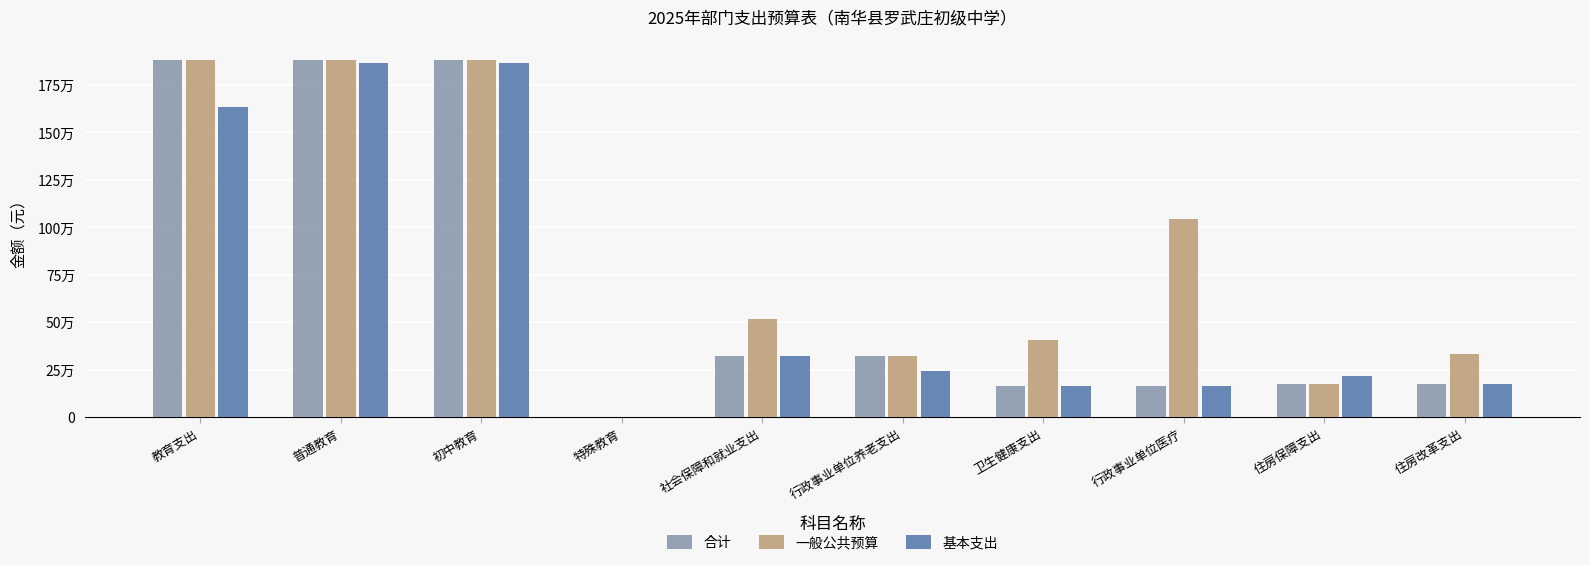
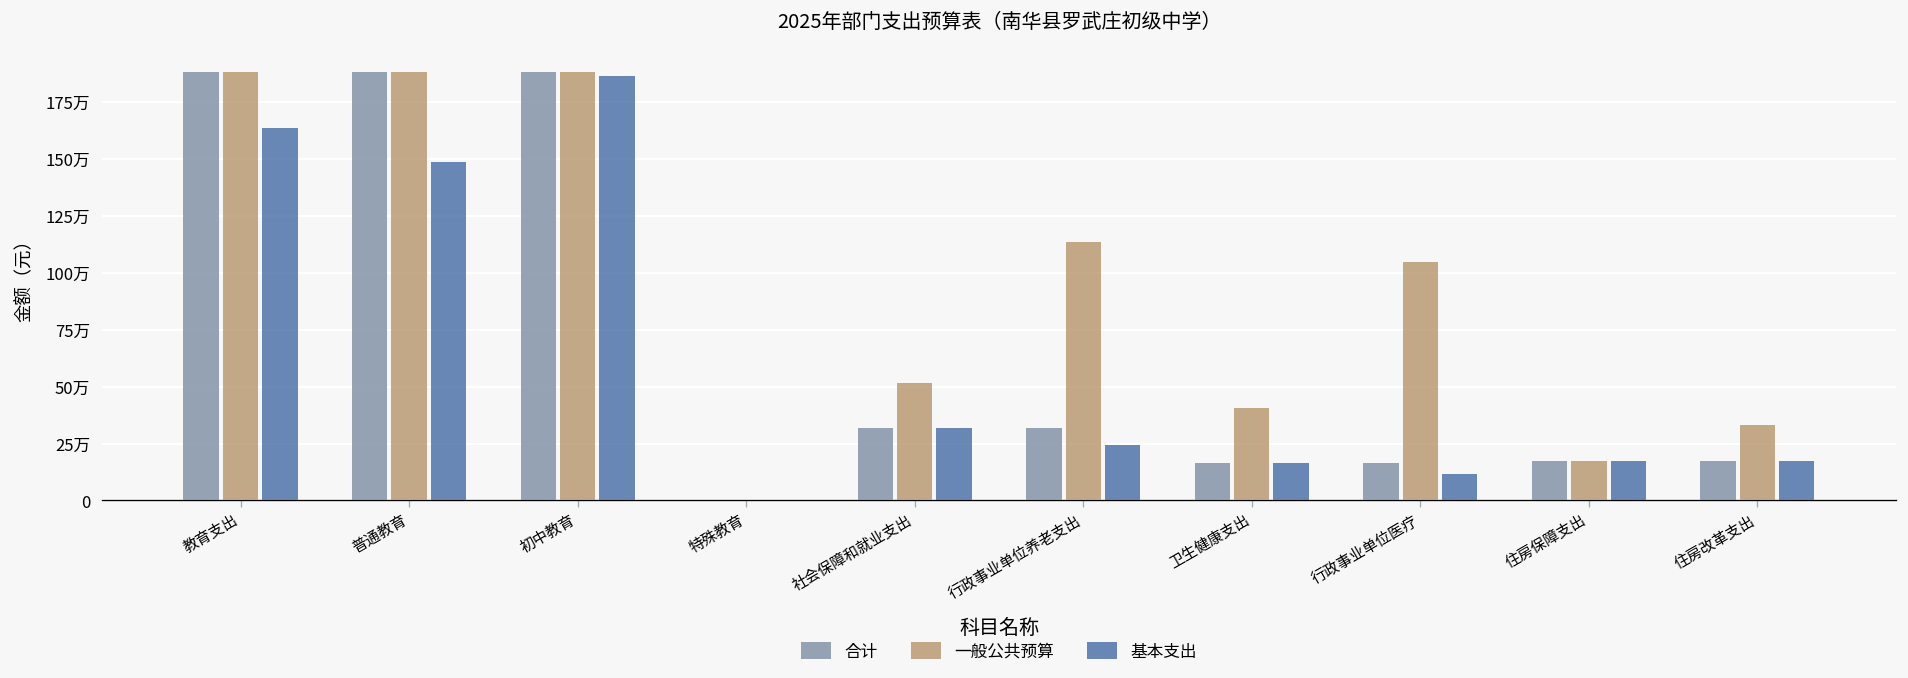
  {
    "合计": {
      "教育支出": "188万",
      "普通教育": "188万",
      "初中教育": "188万",
      "社会保障和就业支出": "32万",
      "行政事业单位养老支出": "32万",
      "卫生健康支出": "17万",
      "行政事业单位医疗": "17万",
      "住房保障支出": "17万",
      "住房改革支出": "17万"
    },
    "一般公共预算": {
      "教育支出": "188万",
      "普通教育": "188万",
      "初中教育": "188万",
      "社会保障和就业支出": "52万",
-     "行政事业单位养老支出": "32万",
+     "行政事业单位养老支出": "113万",
      "卫生健康支出": "40万",
      "行政事业单位医疗": "105万",
      "住房保障支出": "17万",
      "住房改革支出": "33万"
    },
    "基本支出": {
      "教育支出": "163万",
-     "普通教育": "186万",
+     "普通教育": "149万",
      "初中教育": "186万",
      "特殊教育": "0万",
      "社会保障和就业支出": "32万",
      "行政事业单位养老支出": "24万",
      "卫生健康支出": "17万",
-     "行政事业单位医疗": "17万",
-     "住房保障支出": "22万",
+     "行政事业单位医疗": "12万",
+     "住房保障支出": "17万",
      "住房改革支出": "17万"
    }
  }
